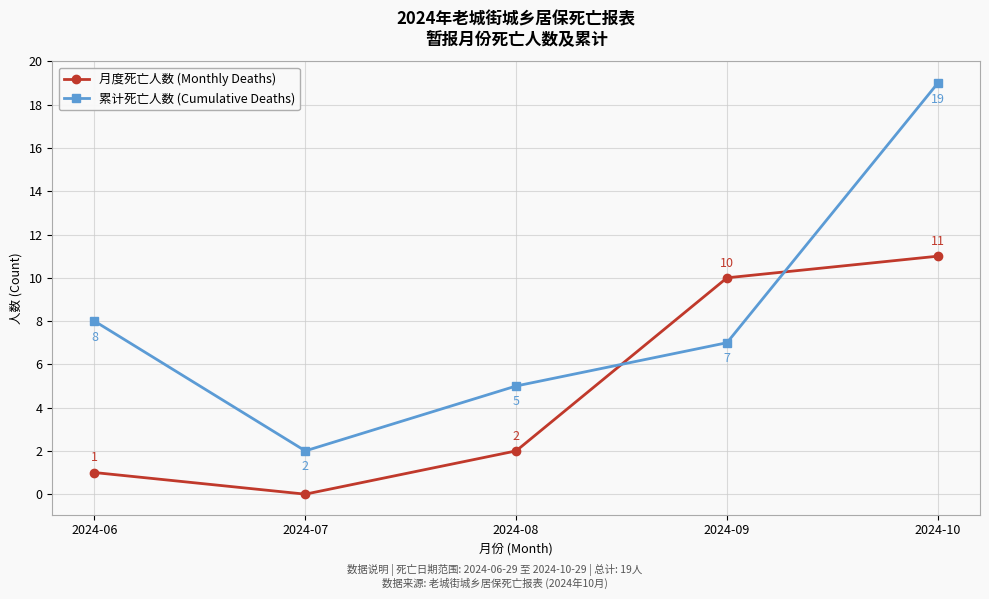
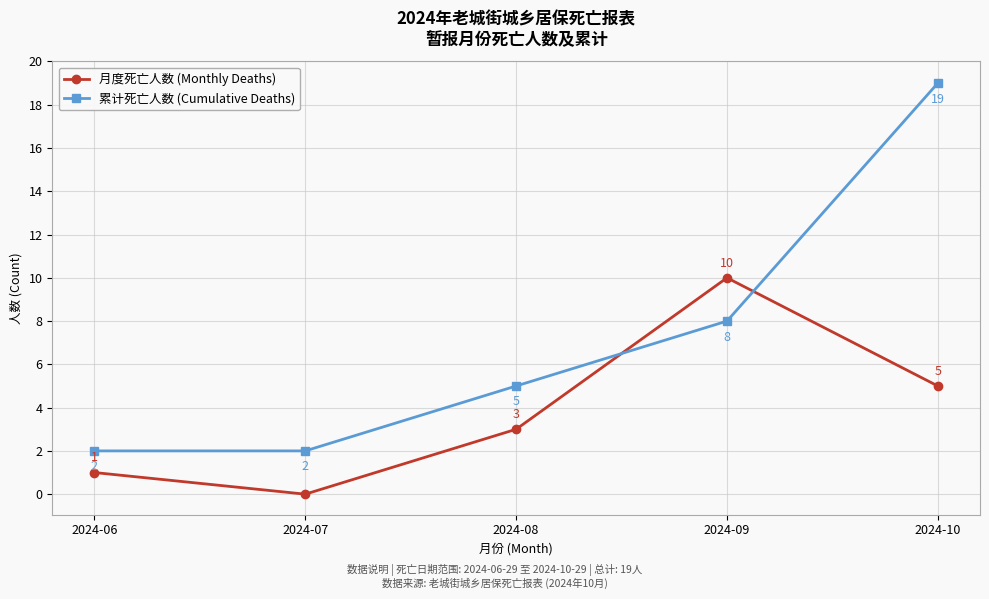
  {
    "月度死亡人数 (Monthly Deaths)": {
-     "2024-08": 2,
+     "2024-08": 3,
      "2024-09": 10,
-     "2024-10": 11
+     "2024-10": 5
    },
    "累计死亡人数 (Cumulative Deaths)": {
-     "2024-06": 8,
+     "2024-06": 2,
      "2024-07": 2,
      "2024-08": 5,
-     "2024-09": 7,
+     "2024-09": 8,
      "2024-10": 19
    }
  }
